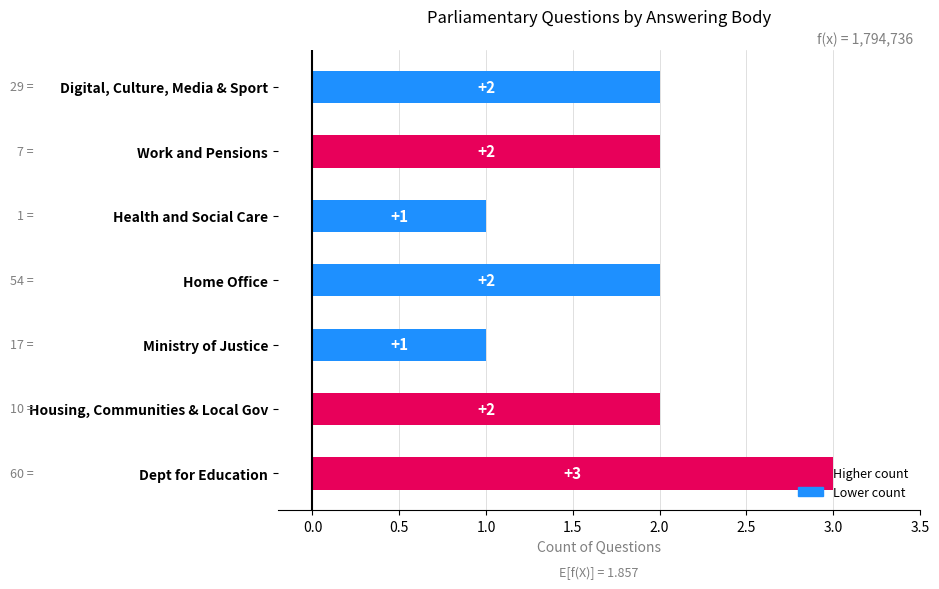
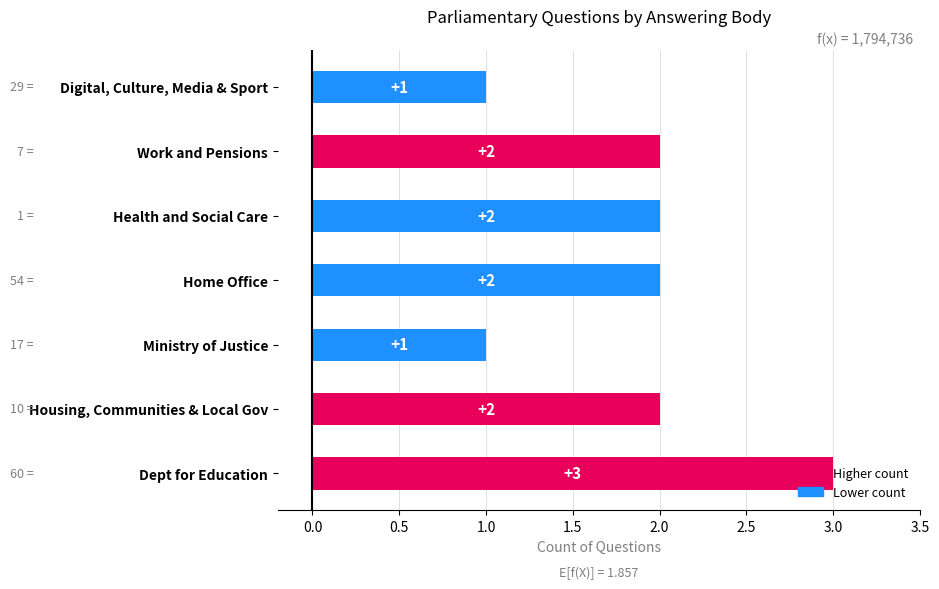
  {
-   "Digital, Culture, Media & Sport": "+2",
+   "Digital, Culture, Media & Sport": "+1",
    "Work and Pensions": "+2",
-   "Health and Social Care": "+1",
+   "Health and Social Care": "+2",
    "Home Office": "+2",
    "Ministry of Justice": "+1",
    "Housing, Communities & Local Gov": "+2",
    "Dept for Education": "+3"
  }
